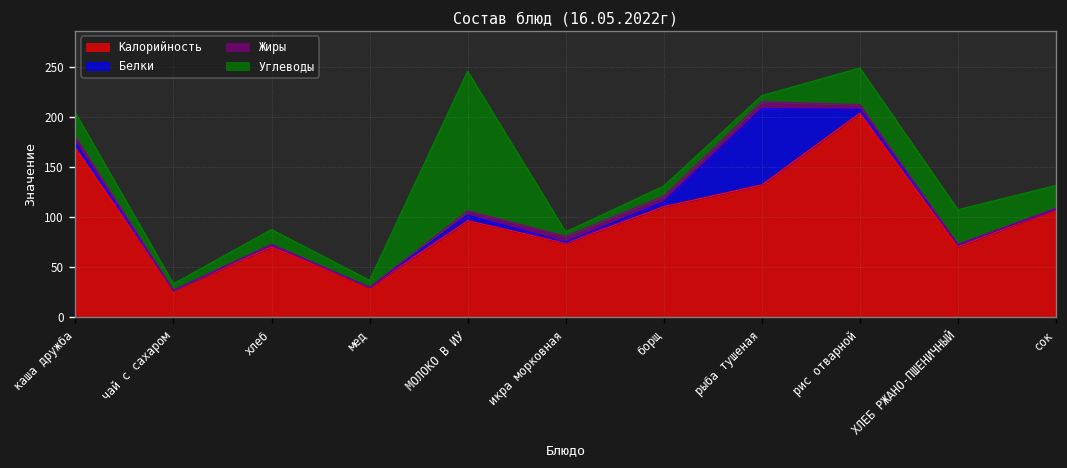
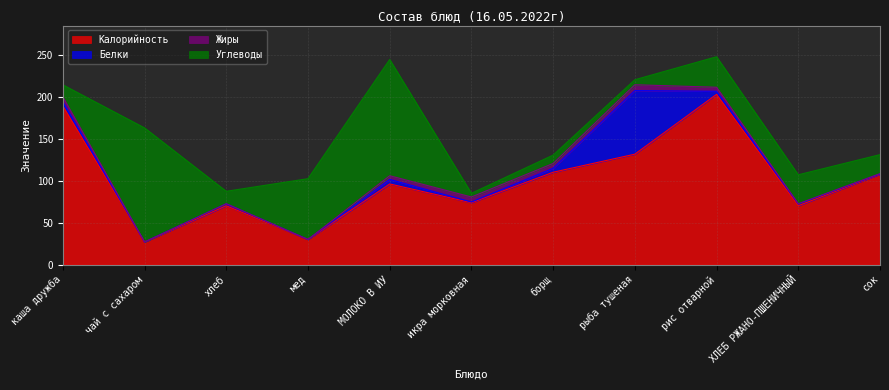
  {
    "Калорийность": {
-     "каша дружба": 170,
+     "каша дружба": 190,
      "МОЛОКО В ИУ": 100,
      "борщ": 110,
      "рыба тушеная": 130,
      "рис отварной": 200
    },
    "Белки": {
      "каша дружба": 10,
      "МОЛОКО В ИУ": 10,
      "борщ": 0,
      "рыба тушеная": 80,
      "рис отварной": 0
    },
    "Жиры": {
      "каша дружба": 10,
      "МОЛОКО В ИУ": 0,
      "икра морковная": 10,
      "борщ": 10,
      "рыба тушеная": 10,
      "рис отварной": 0
    },
    "Углеводы": {
-     "каша дружба": 20,
-     "чай с сахаром": 10,
+     "каша дружба": 10,
+     "чай с сахаром": 140,
      "хлеб": 10,
-     "мед": 10,
+     "мед": 70,
      "МОЛОКО В ИУ": 140,
      "икра морковная": 0,
      "борщ": 10,
      "рыба тушеная": 10,
      "рис отварной": 40,
      "ХЛЕБ РЖАНО-ПШЕНИЧНЫЙ": 30,
      "сок": 20
    }
  }
